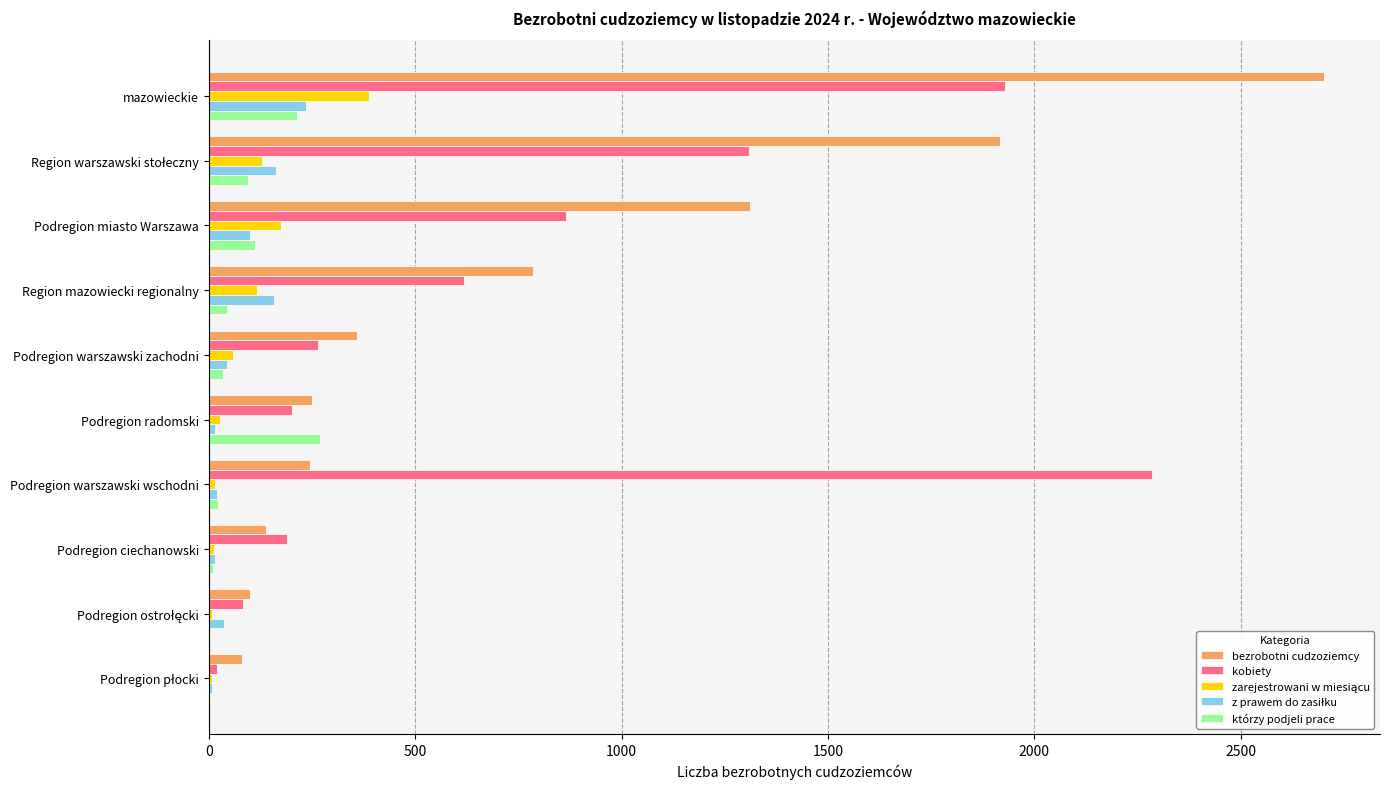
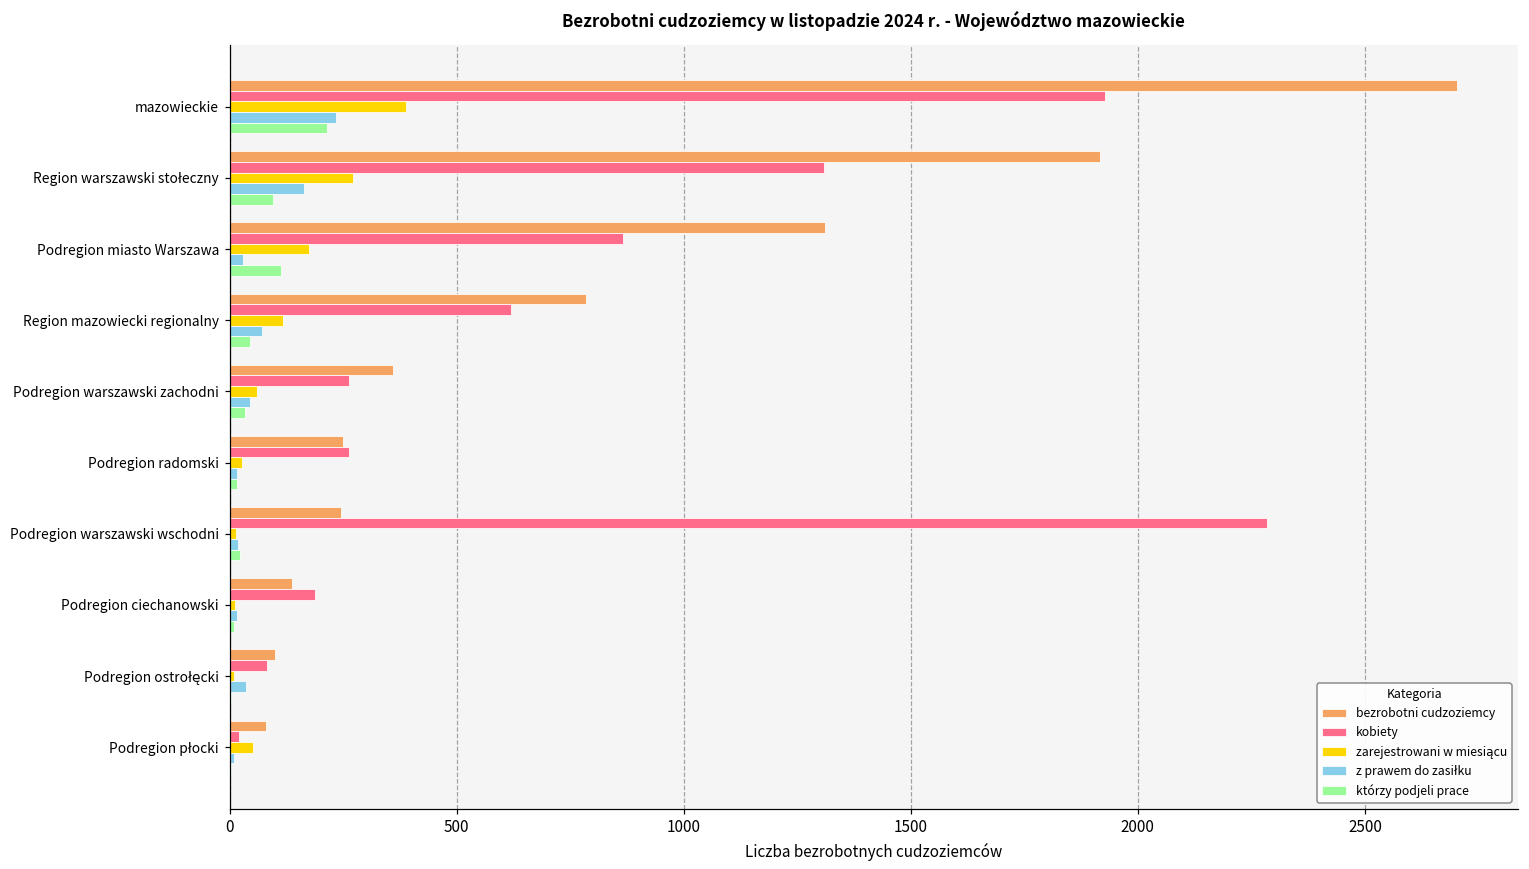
  {
    "bezrobotni cudzoziemcy": {
      "mazowieckie": 2700,
      "Region warszawski stołeczny": 1920,
      "Podregion miasto Warszawa": 1310,
      "Region mazowiecki regionalny": 790,
      "Podregion warszawski zachodni": 360,
      "Podregion radomski": 250,
      "Podregion warszawski wschodni": 250,
      "Podregion ciechanowski": 140,
      "Podregion ostrołęcki": 100,
      "Podregion płocki": 80
    },
    "kobiety": {
      "mazowieckie": 1930,
      "Region warszawski stołeczny": 1310,
      "Podregion miasto Warszawa": 870,
      "Region mazowiecki regionalny": 620,
      "Podregion warszawski zachodni": 260,
-     "Podregion radomski": 200,
+     "Podregion radomski": 260,
      "Podregion warszawski wschodni": 2290,
      "Podregion ciechanowski": 190,
      "Podregion ostrołęcki": 80,
      "Podregion płocki": 20
    },
    "zarejestrowani w miesiącu": {
      "mazowieckie": 390,
-     "Region warszawski stołeczny": 130,
+     "Region warszawski stołeczny": 270,
      "Podregion miasto Warszawa": 180,
      "Region mazowiecki regionalny": 120,
      "Podregion warszawski zachodni": 60,
      "Podregion radomski": 30,
      "Podregion warszawski wschodni": 20,
      "Podregion ciechanowski": 10,
      "Podregion ostrołęcki": 10,
-     "Podregion płocki": 10
+     "Podregion płocki": 50
    },
    "z prawem do zasiłku": {
      "mazowieckie": 240,
      "Region warszawski stołeczny": 160,
-     "Podregion miasto Warszawa": 100,
-     "Region mazowiecki regionalny": 160,
+     "Podregion miasto Warszawa": 30,
+     "Region mazowiecki regionalny": 70,
      "Podregion warszawski zachodni": 50,
      "Podregion radomski": 20,
      "Podregion warszawski wschodni": 20,
      "Podregion ciechanowski": 20,
      "Podregion ostrołęcki": 40,
      "Podregion płocki": 10
    },
    "którzy podjeli prace": {
      "mazowieckie": 220,
      "Region warszawski stołeczny": 100,
      "Podregion miasto Warszawa": 110,
      "Region mazowiecki regionalny": 50,
      "Podregion warszawski zachodni": 40,
-     "Podregion radomski": 270,
+     "Podregion radomski": 20,
      "Podregion warszawski wschodni": 20,
      "Podregion ciechanowski": 10
    }
  }
